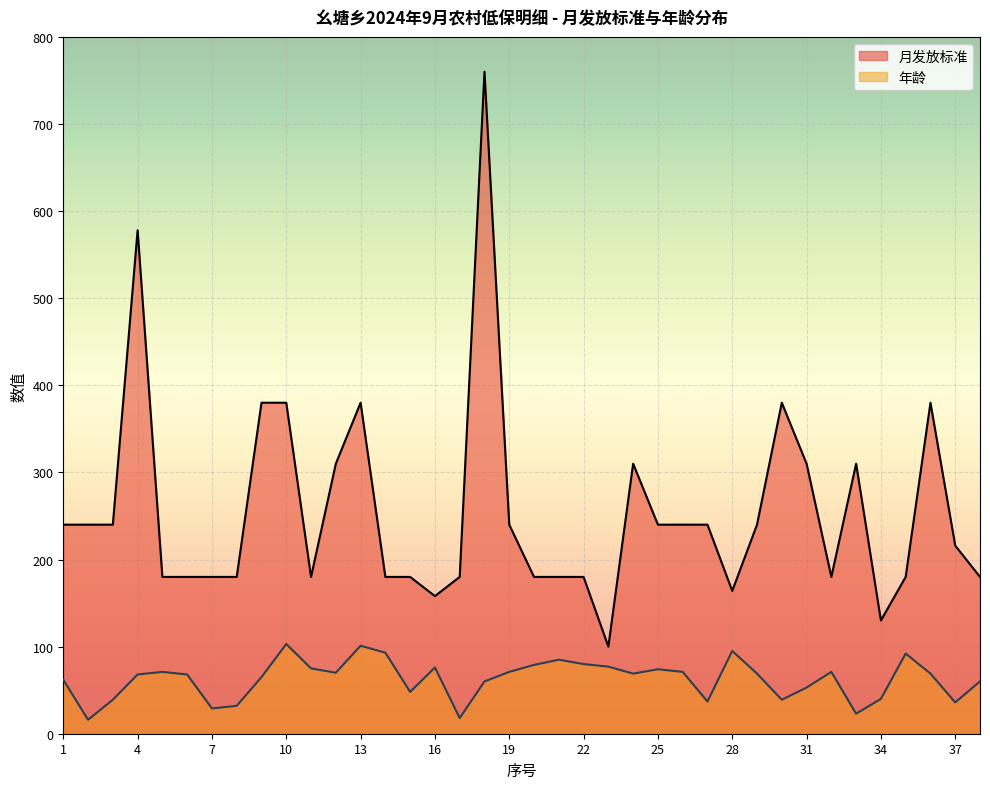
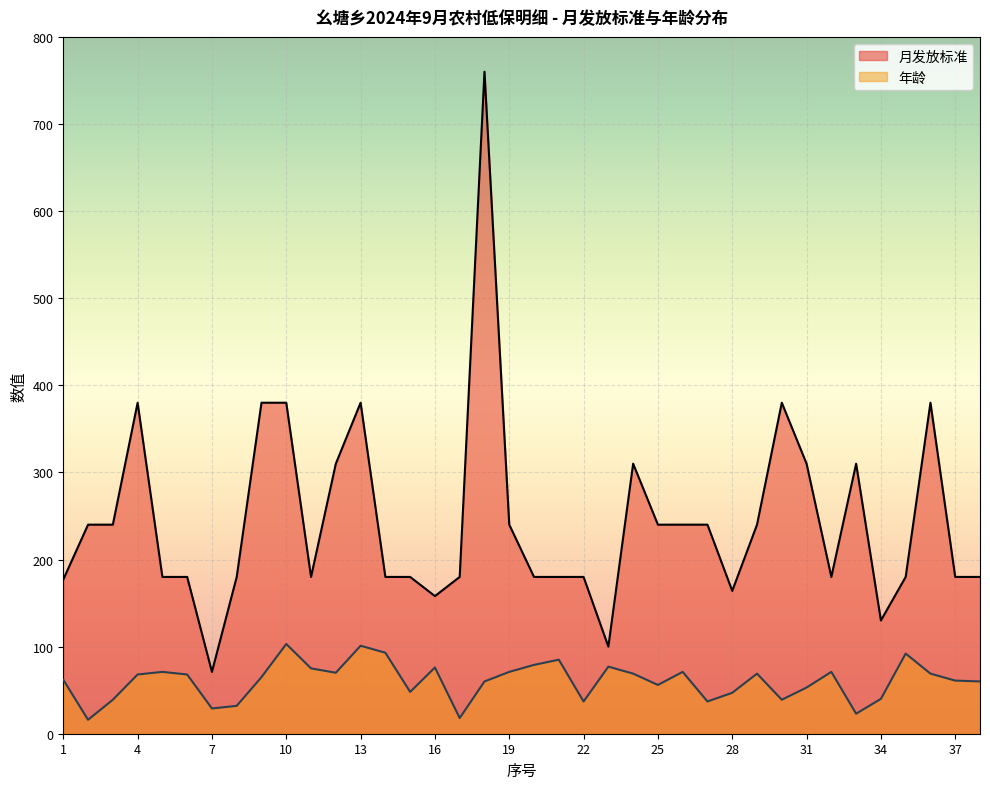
  {
    "月发放标准": {
-     "1": 240,
-     "4": 580,
-     "7": 180,
+     "1": 180,
+     "4": 380,
+     "7": 70,
      "10": 380,
      "13": 380,
      "16": 160,
      "19": 240,
      "22": 180,
      "25": 240,
      "28": 160,
      "31": 310,
      "34": 130,
-     "37": 220
+     "37": 180
    },
    "年龄": {
      "1": 60,
      "4": 70,
      "7": 30,
      "10": 100,
      "13": 100,
      "16": 80,
      "19": 70,
-     "22": 80,
-     "25": 70,
-     "28": 100,
+     "22": 40,
+     "25": 60,
+     "28": 50,
      "31": 50,
      "34": 40,
-     "37": 40
+     "37": 60
    }
  }
